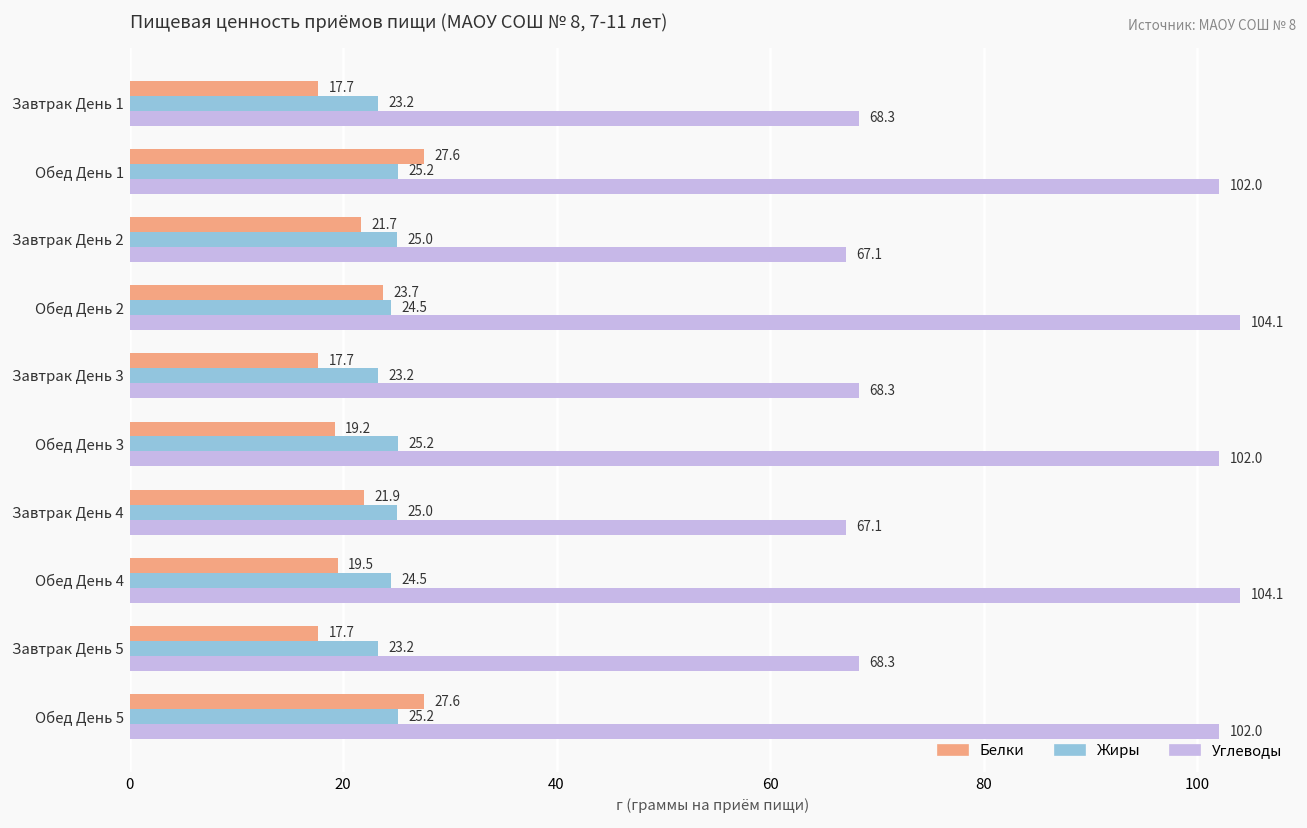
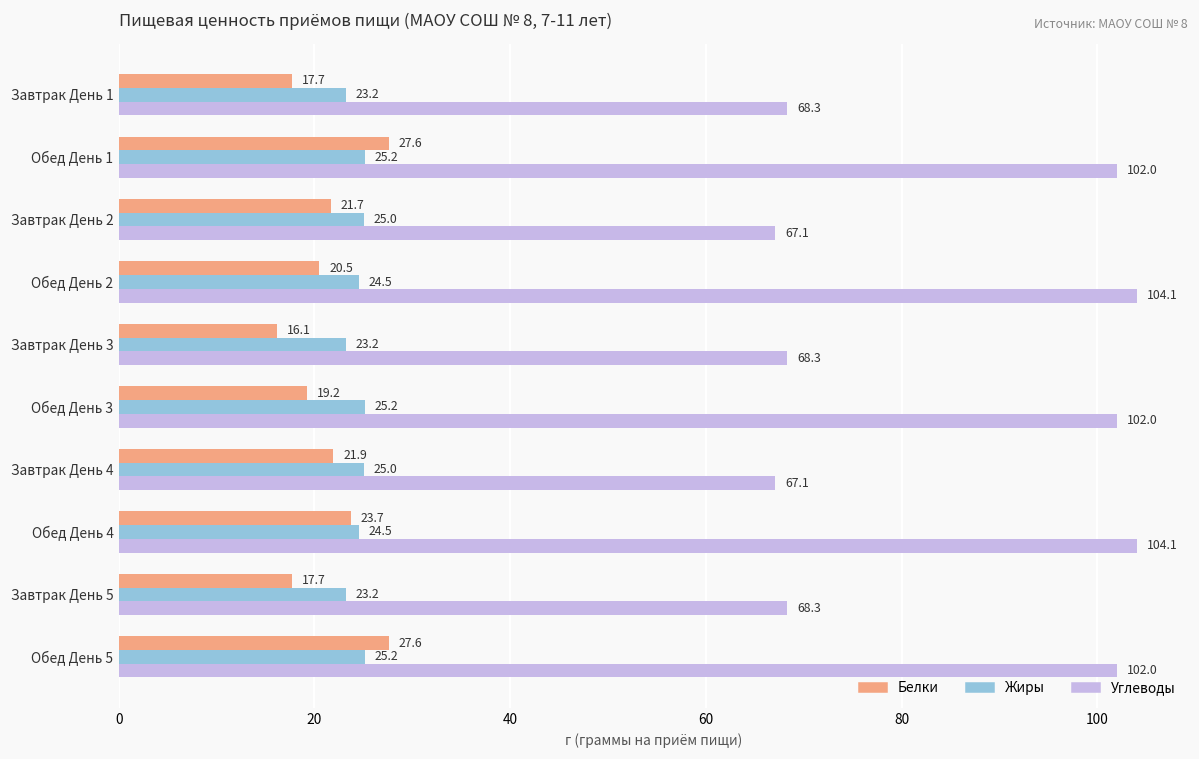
  {
    "Белки": {
      "Завтрак День 1": 17.7,
      "Обед День 1": 27.6,
      "Завтрак День 2": 21.7,
-     "Обед День 2": 23.7,
-     "Завтрак День 3": 17.7,
+     "Обед День 2": 20.5,
+     "Завтрак День 3": 16.1,
      "Обед День 3": 19.2,
      "Завтрак День 4": 21.9,
-     "Обед День 4": 19.5,
+     "Обед День 4": 23.7,
      "Завтрак День 5": 17.7,
      "Обед День 5": 27.6
    }
  }
